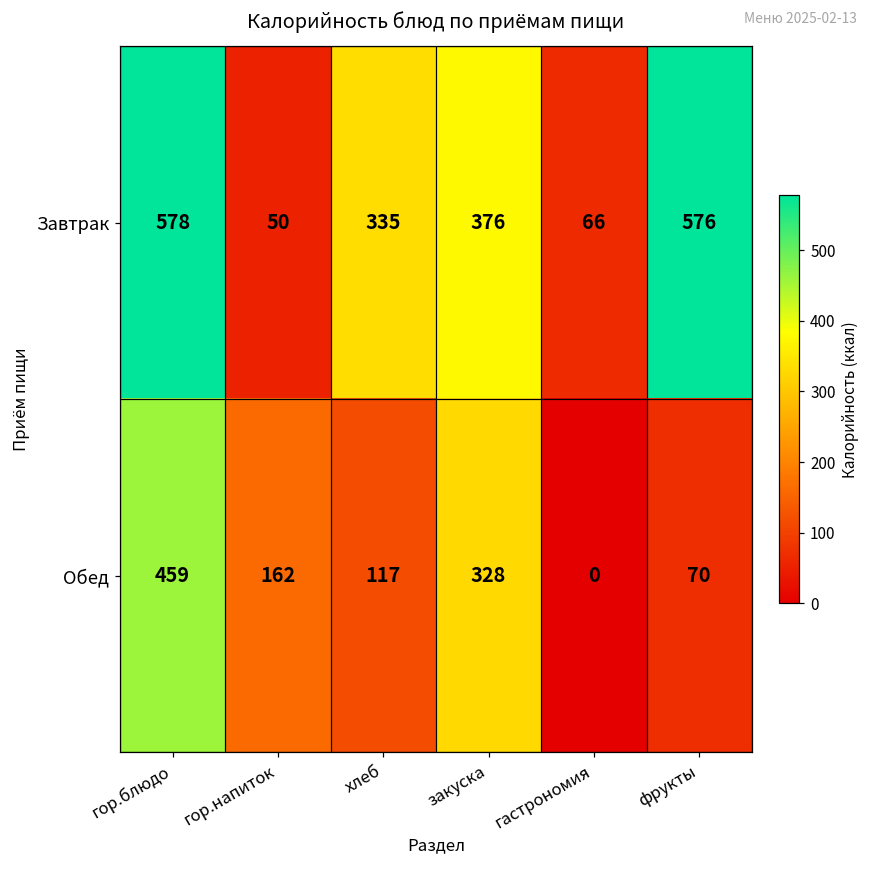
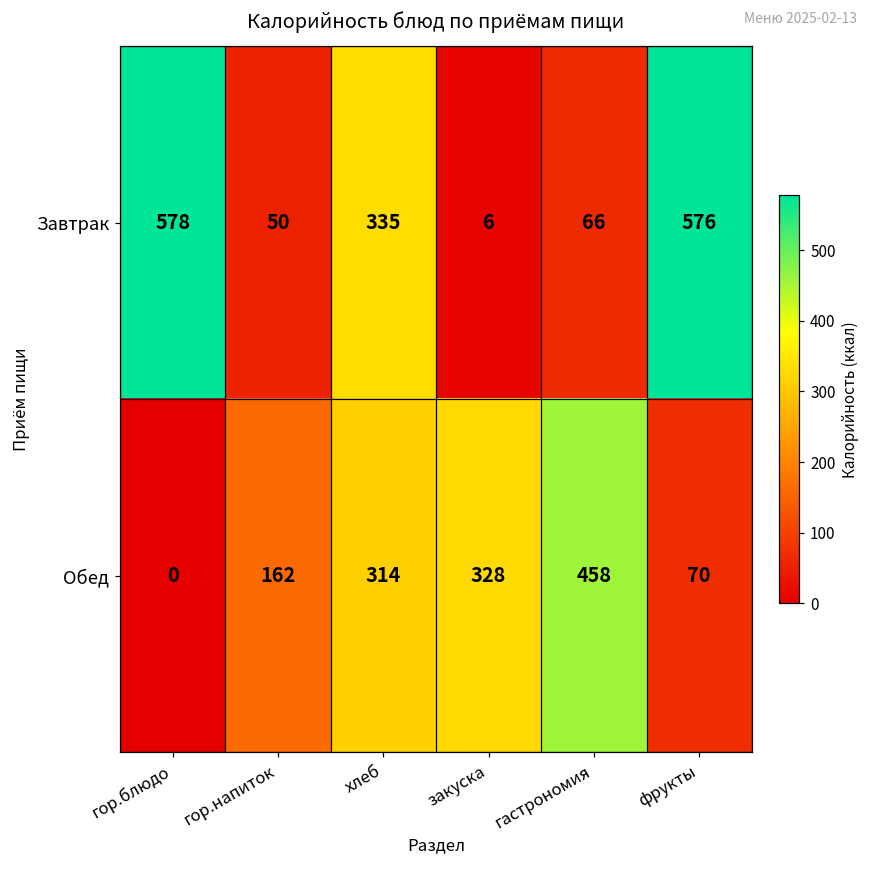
  {
    "Завтрак": {
      "гор.блюдо": 578,
      "гор.напиток": 50,
      "хлеб": 335,
-     "закуска": 376,
+     "закуска": 6,
      "гастрономия": 66,
      "фрукты": 576
    },
    "Обед": {
-     "гор.блюдо": 459,
+     "гор.блюдо": 0,
      "гор.напиток": 162,
-     "хлеб": 117,
+     "хлеб": 314,
      "закуска": 328,
-     "гастрономия": 0,
+     "гастрономия": 458,
      "фрукты": 70
    }
  }
